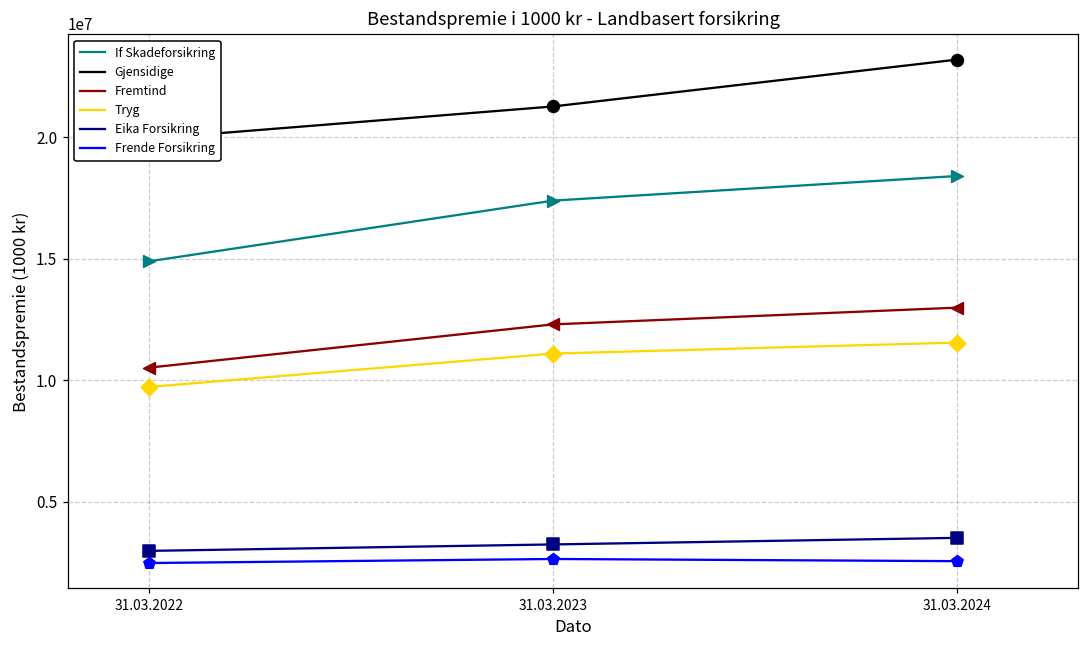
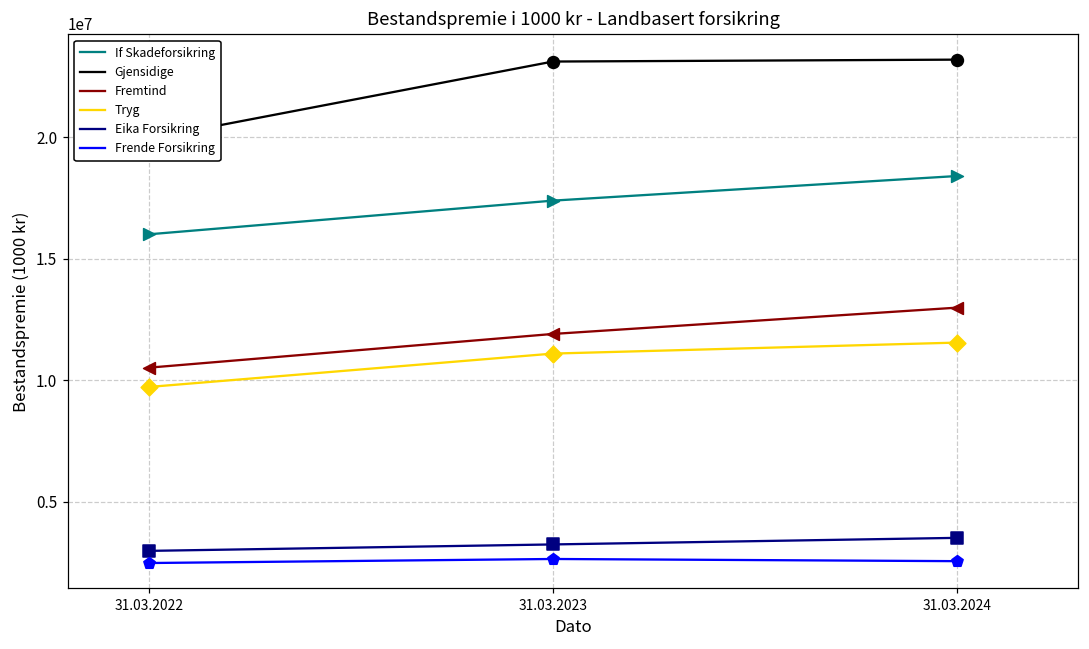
  {
    "If Skadeforsikring": {
-     "31.03.2022": 14900000,
+     "31.03.2022": 16000000,
      "31.03.2023": 17400000,
      "31.03.2024": 18400000
    },
    "Gjensidige": {
-     "31.03.2023": 21300000,
+     "31.03.2023": 23100000,
      "31.03.2024": 23200000
    },
    "Fremtind": {
      "31.03.2022": 10500000,
-     "31.03.2023": 12300000,
+     "31.03.2023": 11900000,
      "31.03.2024": 13000000
    },
    "Tryg": {
      "31.03.2022": 9700000,
      "31.03.2023": 11100000,
      "31.03.2024": 11500000
    },
    "Eika Forsikring": {
      "31.03.2022": 3000000,
      "31.03.2023": 3200000,
      "31.03.2024": 3500000
    },
    "Frende Forsikring": {
      "31.03.2022": 2500000,
      "31.03.2023": 2600000,
      "31.03.2024": 2500000
    }
  }
